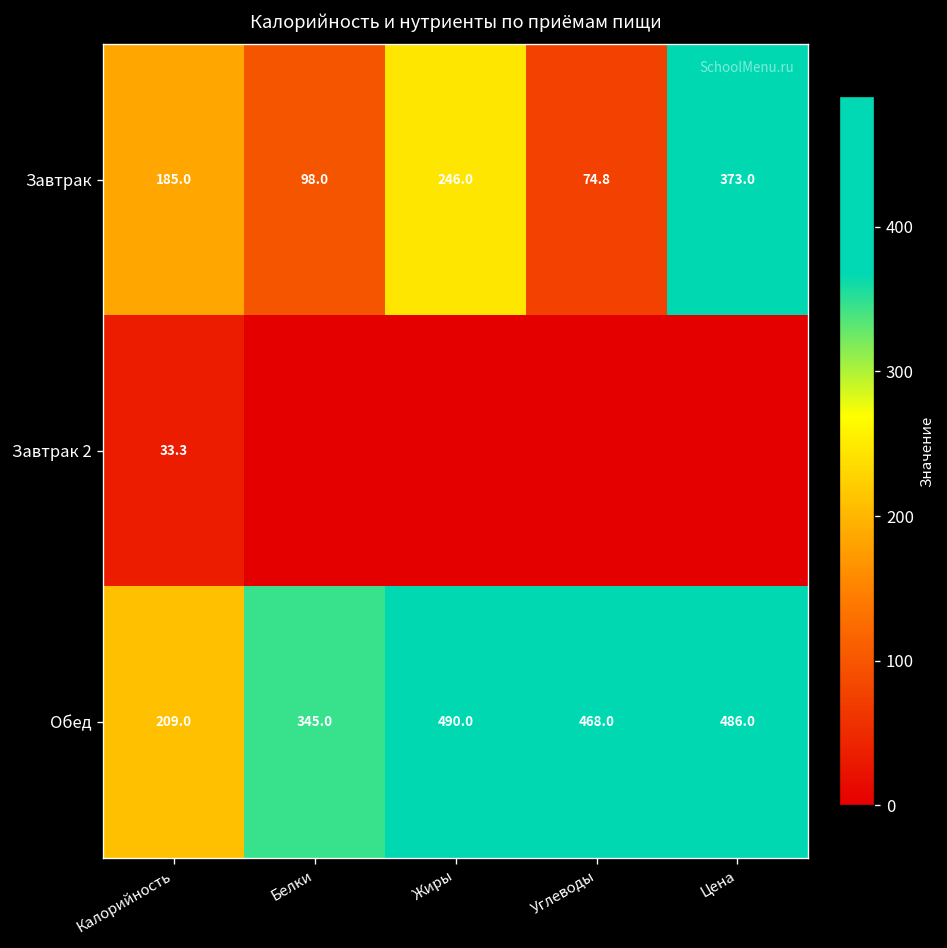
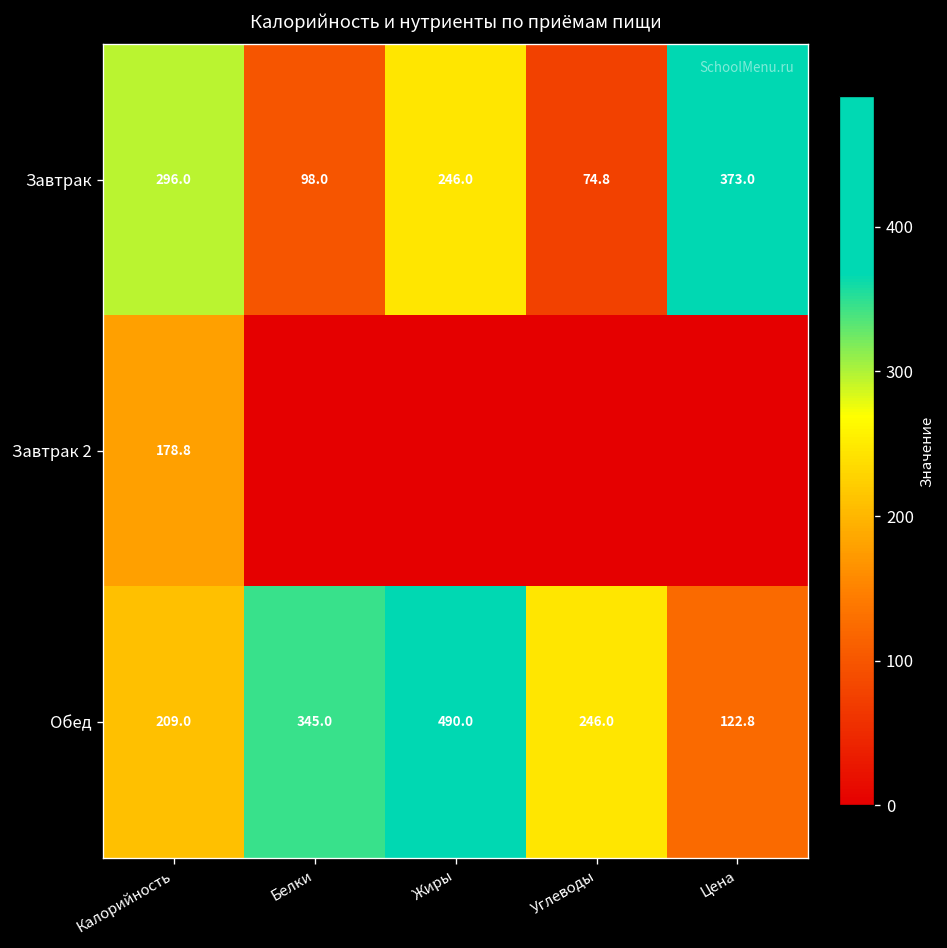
  {
    "Завтрак": {
-     "Калорийность": 185.0,
+     "Калорийность": 296.0,
      "Белки": 98.0,
      "Жиры": 246.0,
      "Углеводы": 74.8
    },
    "Завтрак 2": {
-     "Калорийность": 33.3
+     "Калорийность": 178.8
    },
    "Обед": {
      "Калорийность": 209.0,
      "Белки": 345.0,
      "Жиры": 490.0,
-     "Углеводы": 468.0,
-     "Цена": 486.0
+     "Углеводы": 246.0,
+     "Цена": 122.8
    }
  }
